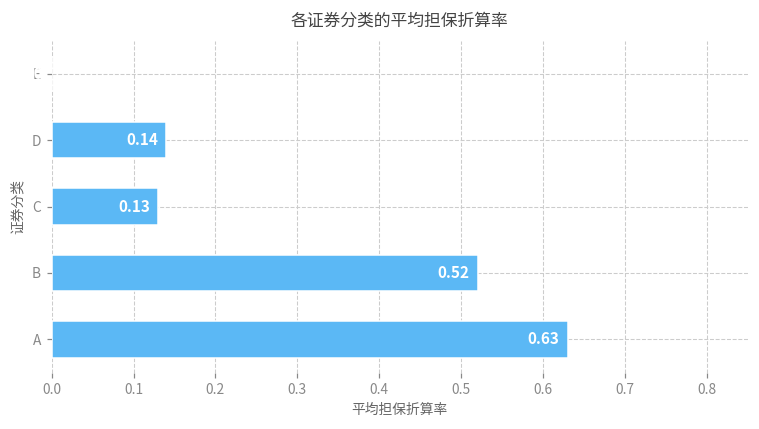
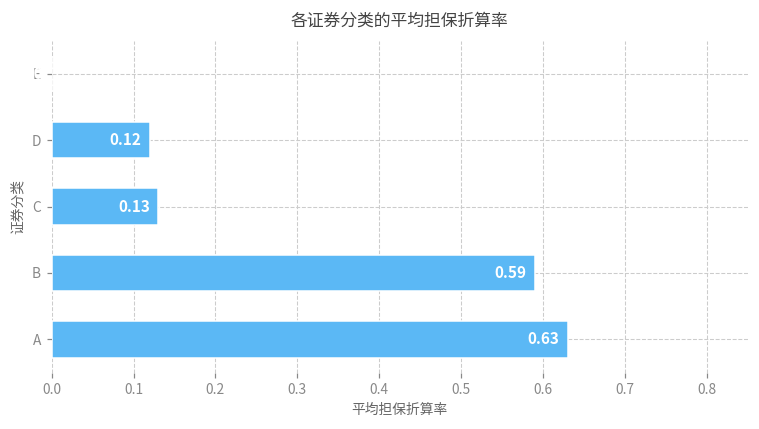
  {
-   "D": 0.14,
+   "D": 0.12,
    "C": 0.13,
-   "B": 0.52,
+   "B": 0.59,
    "A": 0.63
  }
